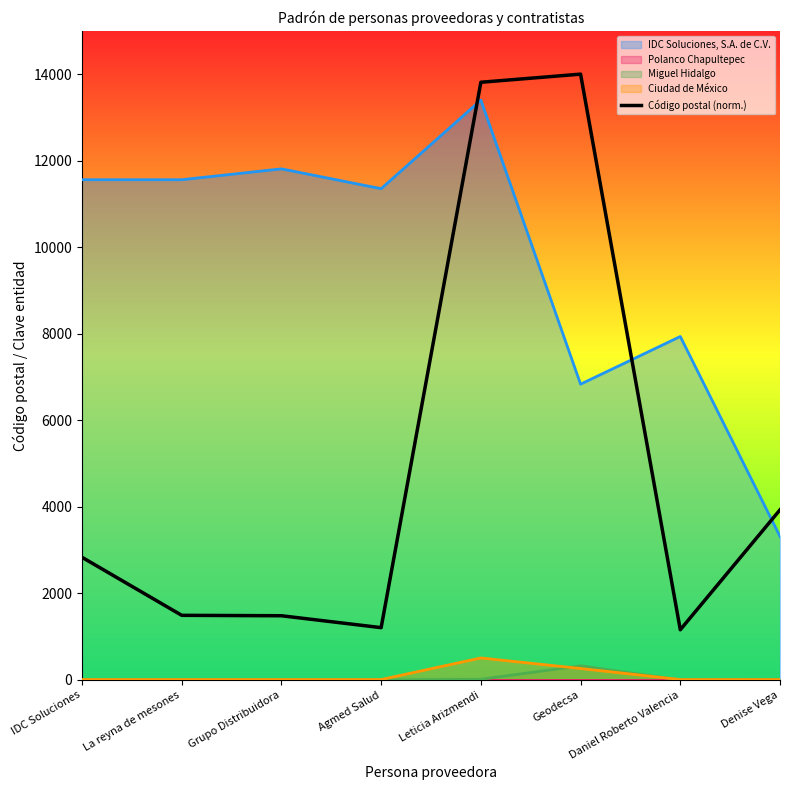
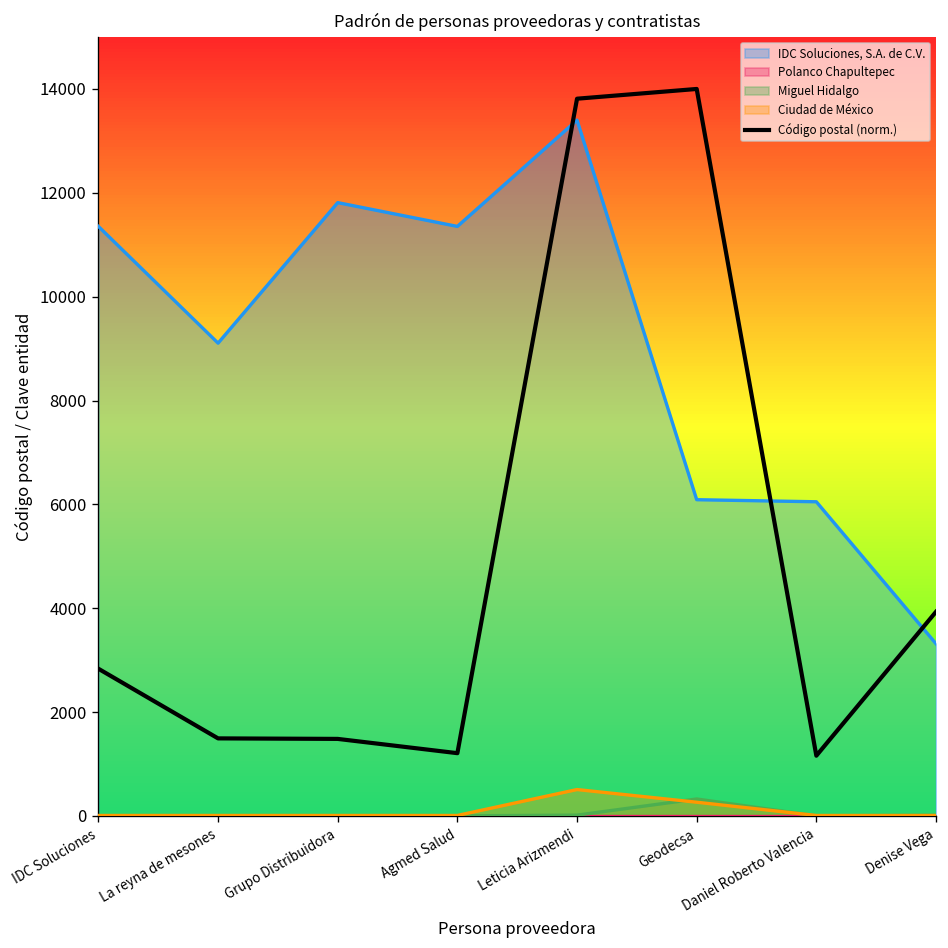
  {
    "IDC Soluciones, S.A. de C.V.": {
-     "IDC Soluciones": 11600,
-     "La reyna de mesones": 11600,
+     "IDC Soluciones": 11400,
+     "La reyna de mesones": 9100,
      "Grupo Distribuidora": 11800,
      "Agmed Salud": 11400,
      "Leticia Arizmendi": 13400,
-     "Geodecsa": 6800,
-     "Daniel Roberto Valencia": 7900,
+     "Geodecsa": 6100,
+     "Daniel Roberto Valencia": 6100,
      "Denise Vega": 3300
    },
    "Polanco Chapultepec": {
      "Geodecsa": 0
    },
    "Miguel Hidalgo": {
      "Geodecsa": 300
    },
    "Ciudad de México": {
      "Leticia Arizmendi": 500,
      "Geodecsa": 300
    },
    "Código postal (norm.)": {
      "IDC Soluciones": 2800,
      "La reyna de mesones": 1500,
      "Grupo Distribuidora": 1500,
      "Agmed Salud": 1200,
      "Leticia Arizmendi": 13800,
      "Geodecsa": 14000,
      "Daniel Roberto Valencia": 1200,
      "Denise Vega": 3900
    }
  }
